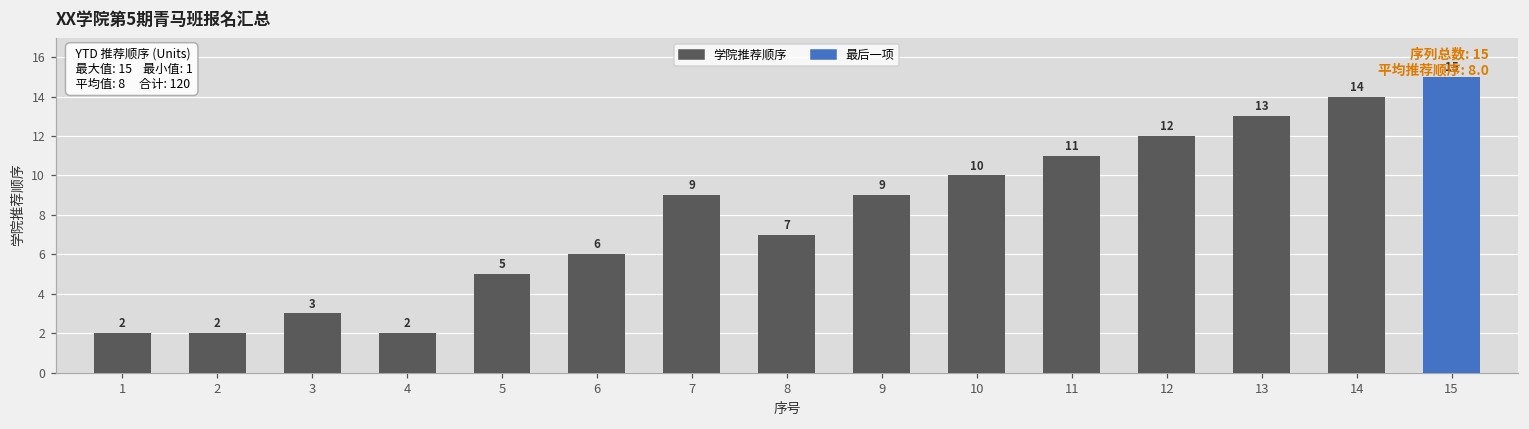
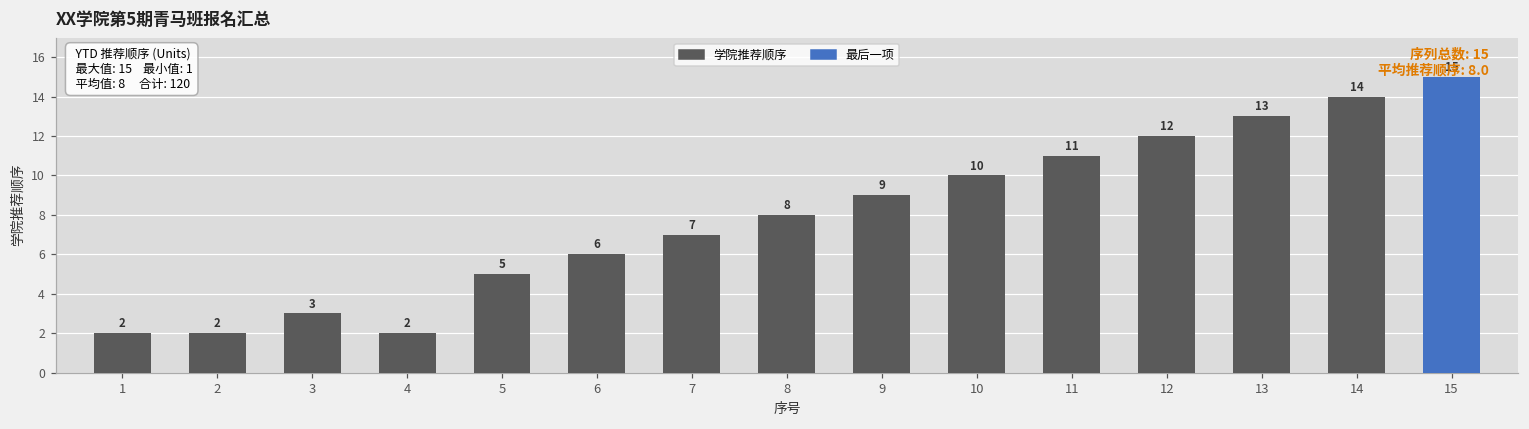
  {
    "1": 2,
    "2": 2,
    "3": 3,
    "4": 2,
    "5": 5,
    "6": 6,
-   "7": 9,
-   "8": 7,
+   "7": 7,
+   "8": 8,
    "9": 9,
    "10": 10,
    "11": 11,
    "12": 12,
    "13": 13,
    "14": 14,
    "15": 15
  }
